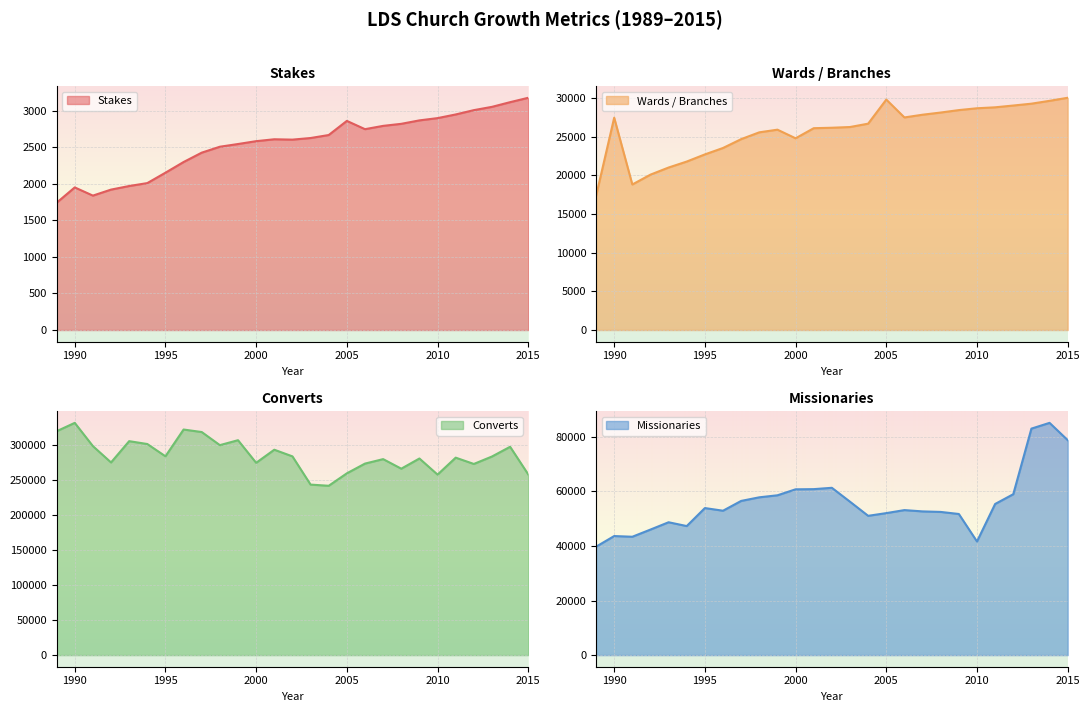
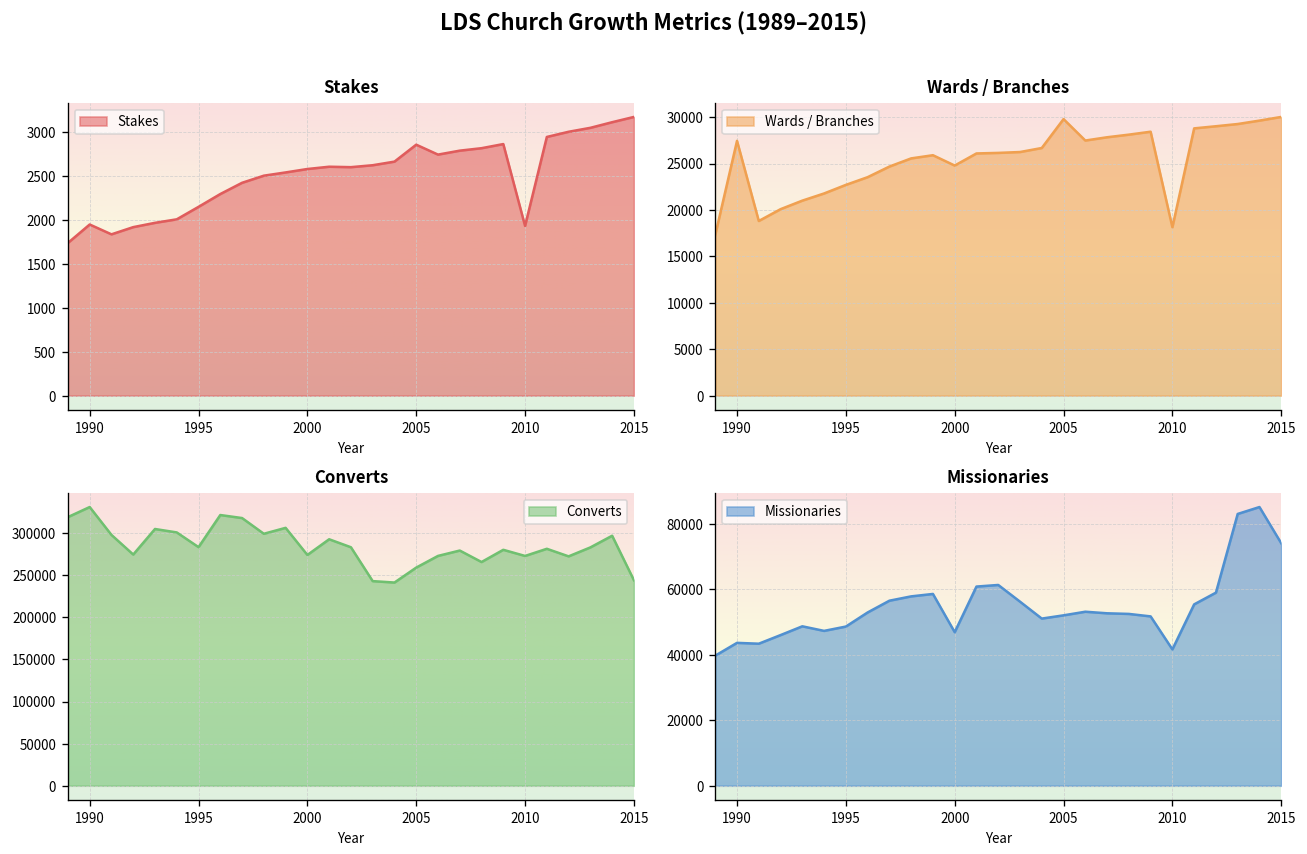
  {
    "Stakes": {
      "1990": 1900,
      "1995": 2200,
      "2000": 2600,
      "2005": 2900,
-     "2010": 2900,
+     "2010": 1900,
      "2015": 3200
    },
    "Wards / Branches": {
      "1990": 27000,
      "1995": 23000,
      "2000": 25000,
      "2005": 30000,
-     "2010": 29000,
+     "2010": 18000,
      "2015": 30000
    },
    "Converts": {
      "1990": 330000,
      "1995": 280000,
      "2000": 270000,
      "2005": 260000,
-     "2010": 260000,
-     "2015": 260000
+     "2010": 270000,
+     "2015": 240000
    },
    "Missionaries": {
      "1990": 44000,
-     "1995": 54000,
-     "2000": 61000,
+     "1995": 49000,
+     "2000": 47000,
      "2005": 52000,
      "2010": 42000,
-     "2015": 79000
+     "2015": 74000
    }
  }
